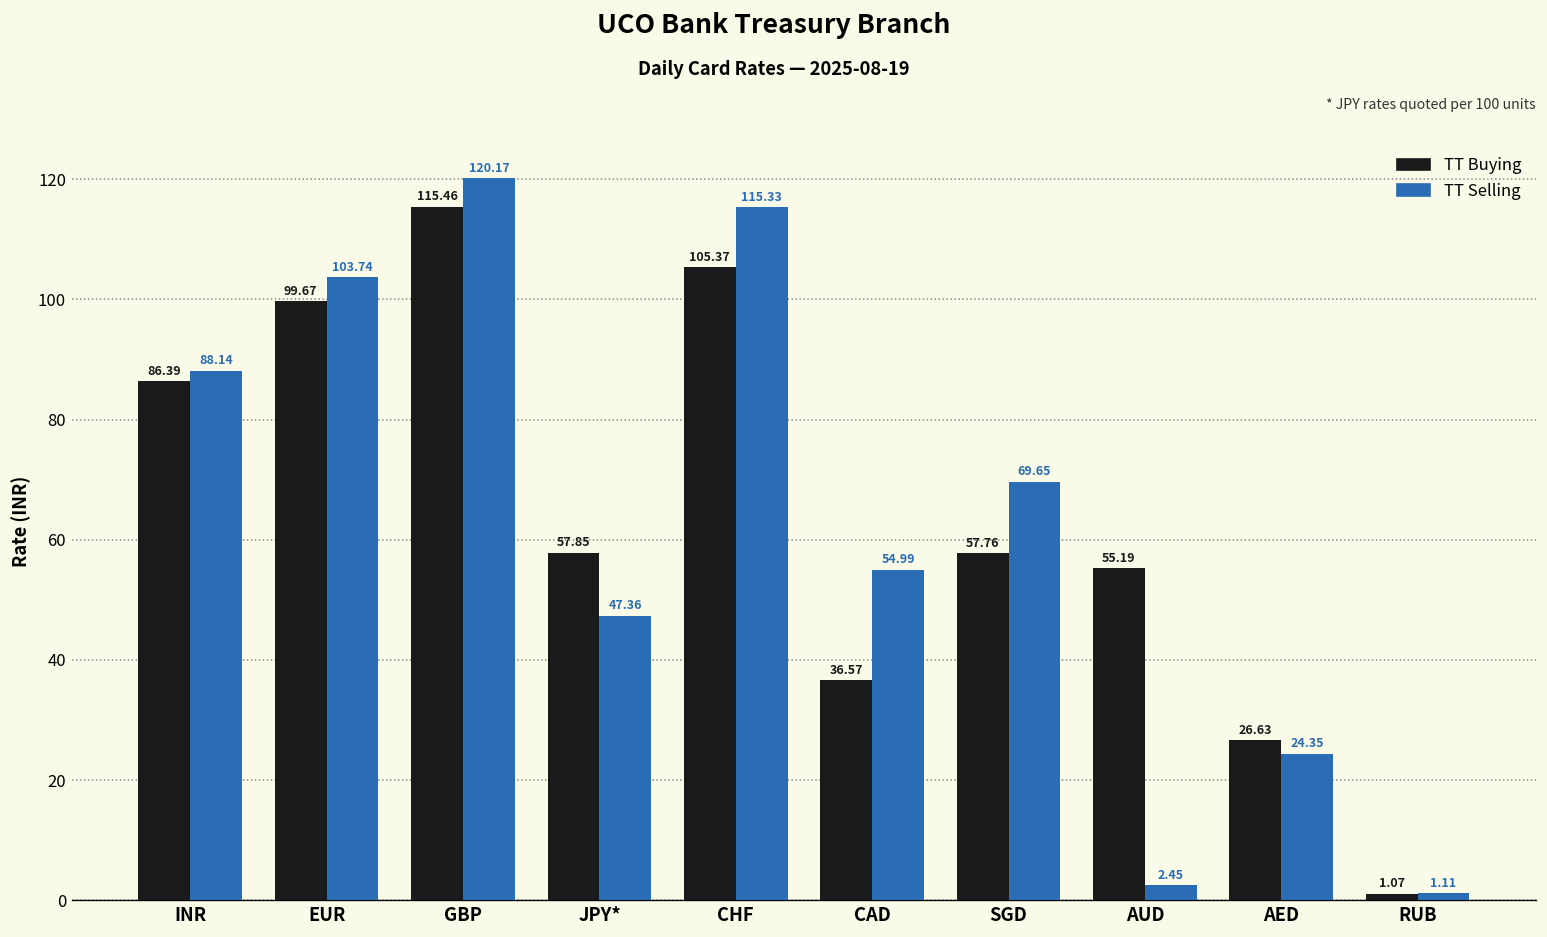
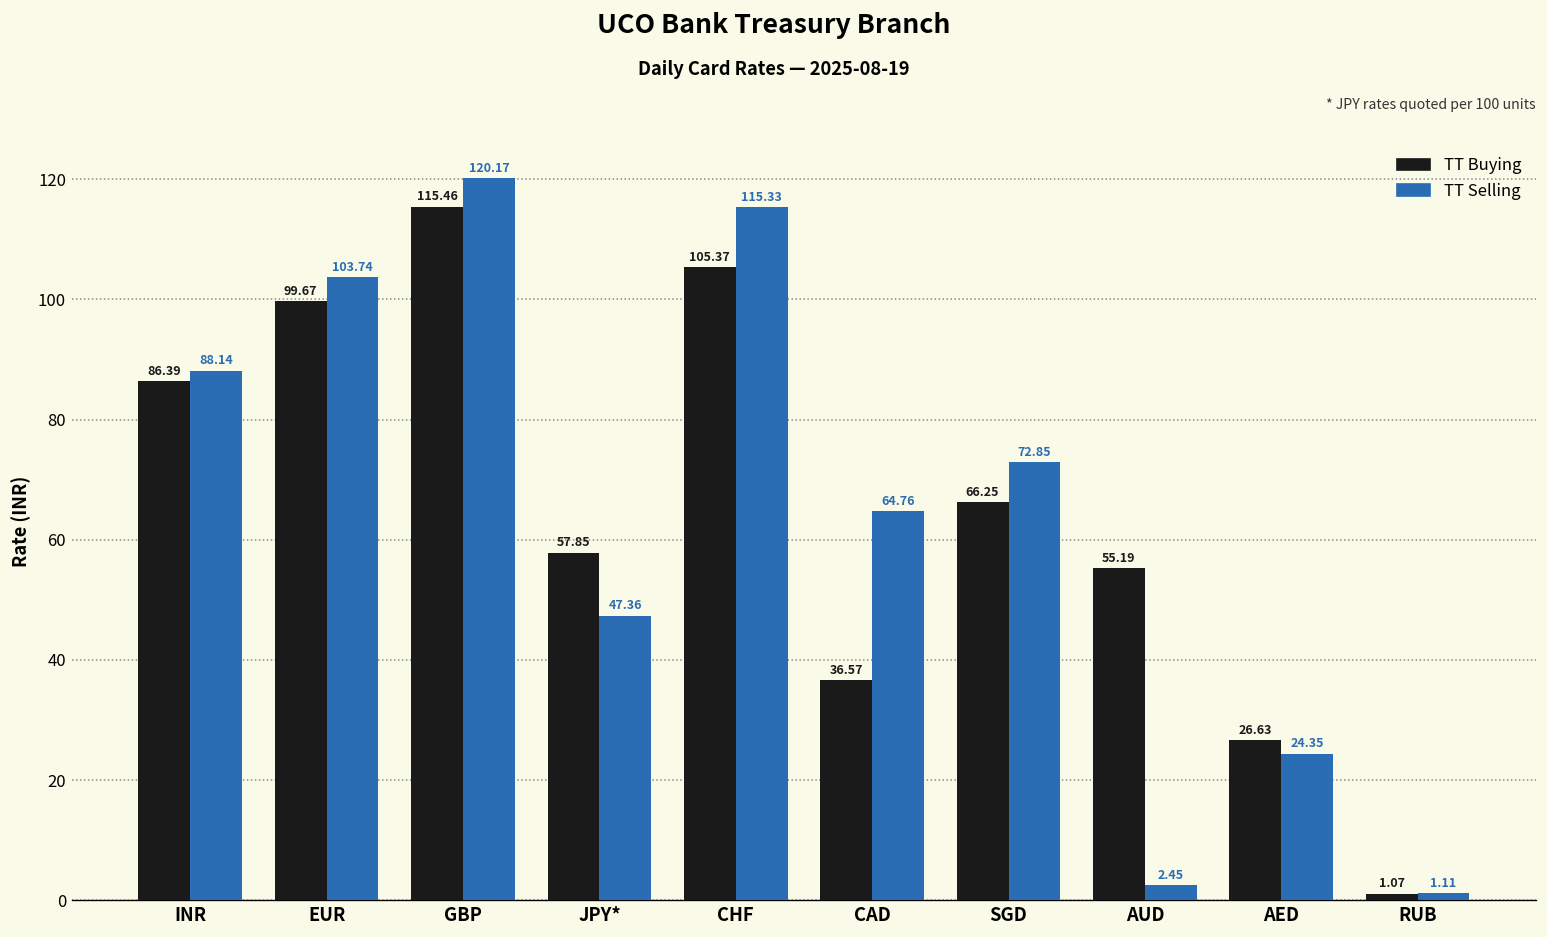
  {
    "TT Buying": {
      "INR": 86.39,
      "EUR": 99.67,
      "GBP": 115.46,
      "JPY*": 57.85,
      "CHF": 105.37,
      "CAD": 36.57,
-     "SGD": 57.76,
+     "SGD": 66.25,
      "AUD": 55.19,
      "AED": 26.63,
      "RUB": 1.07
    },
    "TT Selling": {
      "INR": 88.14,
      "EUR": 103.74,
      "GBP": 120.17,
      "JPY*": 47.36,
      "CHF": 115.33,
-     "CAD": 54.99,
-     "SGD": 69.65,
+     "CAD": 64.76,
+     "SGD": 72.85,
      "AUD": 2.45,
      "AED": 24.35,
      "RUB": 1.11
    }
  }
